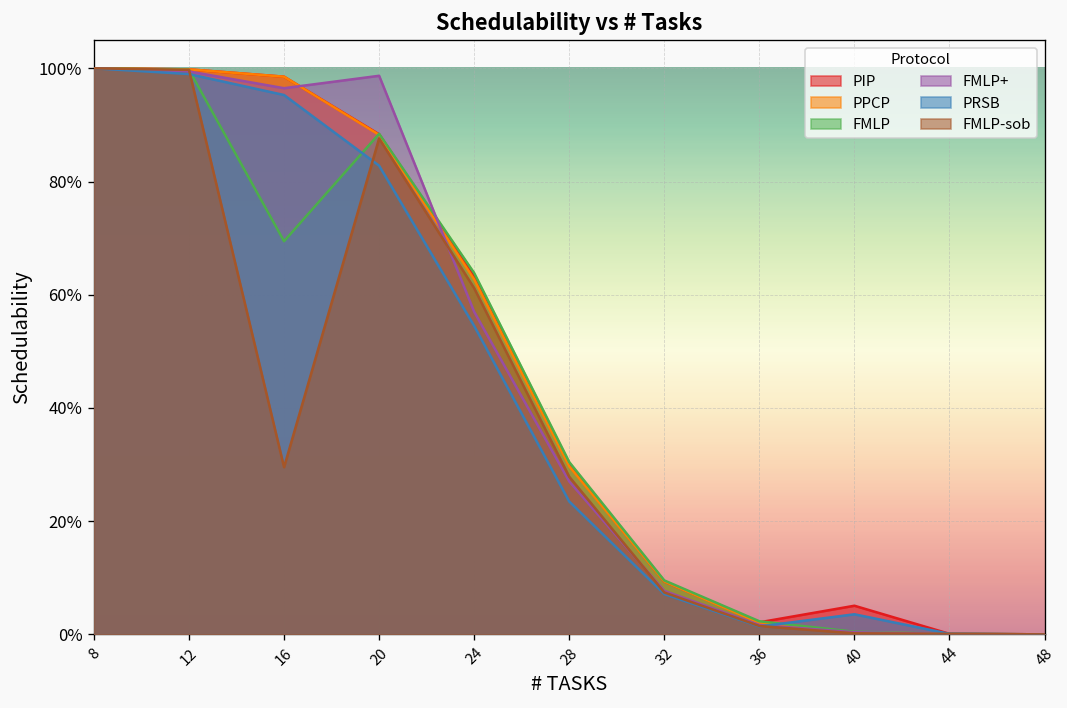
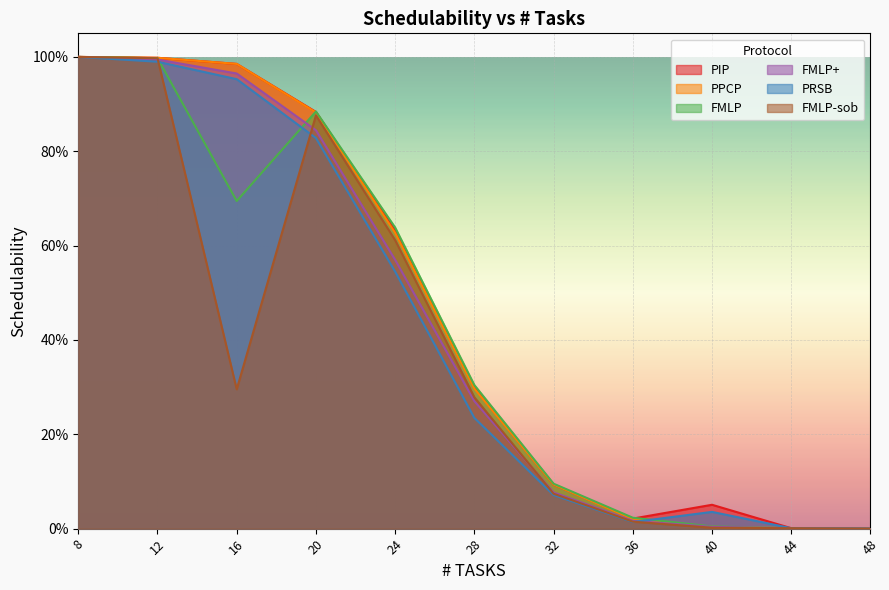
  {
    "PIP": {
      "40": "5%"
    },
    "FMLP": {
      "16": "69%",
      "24": "64%",
      "28": "30%"
    },
    "FMLP+": {
      "16": "96%",
-     "20": "99%",
+     "20": "84%",
      "24": "57%",
      "28": "27%"
    },
    "PRSB": {
      "16": "95%",
      "20": "83%",
      "24": "54%",
      "28": "23%",
      "40": "4%"
    },
    "FMLP-sob": {
      "16": "30%",
      "20": "88%",
      "24": "61%",
      "28": "28%"
    }
  }
